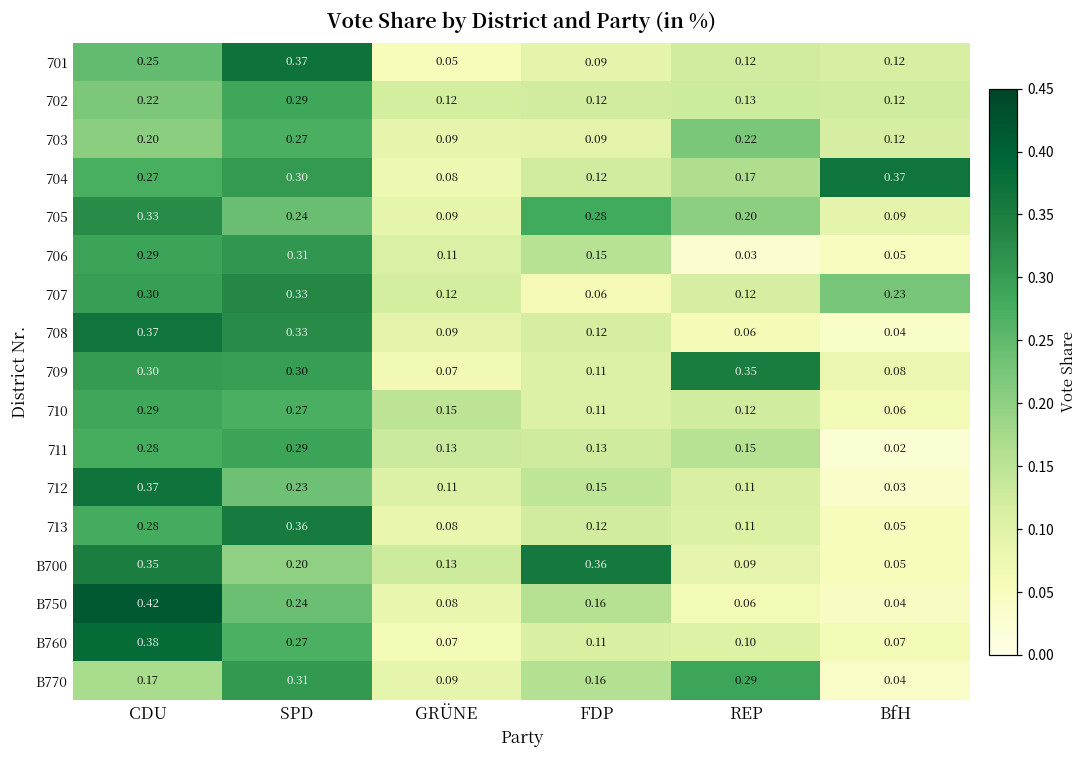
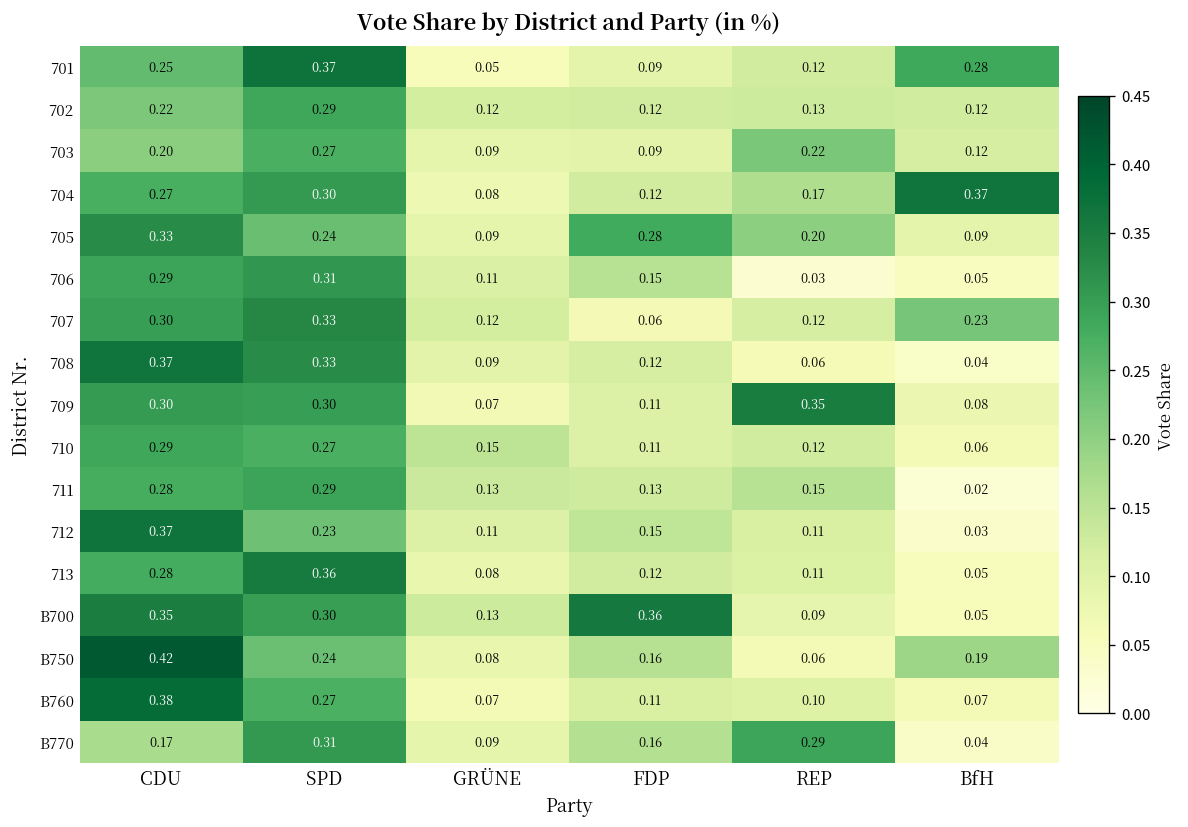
  {
    "701": {
      "CDU": 0.25,
      "SPD": 0.37,
      "GRÜNE": 0.05,
      "FDP": 0.09,
      "REP": 0.12,
-     "BfH": 0.12
+     "BfH": 0.28
    },
    "702": {
      "CDU": 0.22,
      "SPD": 0.29,
      "GRÜNE": 0.12,
      "FDP": 0.12,
      "REP": 0.13,
      "BfH": 0.12
    },
    "703": {
      "CDU": 0.20,
      "SPD": 0.27,
      "GRÜNE": 0.09,
      "FDP": 0.09,
      "REP": 0.22,
      "BfH": 0.12
    },
    "704": {
      "CDU": 0.27,
      "SPD": 0.30,
      "GRÜNE": 0.08,
      "FDP": 0.12,
      "REP": 0.17,
      "BfH": 0.37
    },
    "705": {
      "CDU": 0.33,
      "SPD": 0.24,
      "GRÜNE": 0.09,
      "FDP": 0.28,
      "REP": 0.20,
      "BfH": 0.09
    },
    "706": {
      "CDU": 0.29,
      "SPD": 0.31,
      "GRÜNE": 0.11,
      "FDP": 0.15,
      "REP": 0.03,
      "BfH": 0.05
    },
    "707": {
      "CDU": 0.30,
      "SPD": 0.33,
      "GRÜNE": 0.12,
      "FDP": 0.06,
      "REP": 0.12,
      "BfH": 0.23
    },
    "708": {
      "CDU": 0.37,
      "SPD": 0.33,
      "GRÜNE": 0.09,
      "FDP": 0.12,
      "REP": 0.06,
      "BfH": 0.04
    },
    "709": {
      "CDU": 0.30,
      "SPD": 0.30,
      "GRÜNE": 0.07,
      "FDP": 0.11,
      "REP": 0.35,
      "BfH": 0.08
    },
    "710": {
      "CDU": 0.29,
      "SPD": 0.27,
      "GRÜNE": 0.15,
      "FDP": 0.11,
      "REP": 0.12,
      "BfH": 0.06
    },
    "711": {
      "CDU": 0.28,
      "SPD": 0.29,
      "GRÜNE": 0.13,
      "FDP": 0.13,
      "REP": 0.15,
      "BfH": 0.02
    },
    "712": {
      "CDU": 0.37,
      "SPD": 0.23,
      "GRÜNE": 0.11,
      "FDP": 0.15,
      "REP": 0.11,
      "BfH": 0.03
    },
    "713": {
      "CDU": 0.28,
      "SPD": 0.36,
      "GRÜNE": 0.08,
      "FDP": 0.12,
      "REP": 0.11,
      "BfH": 0.05
    },
    "B700": {
      "CDU": 0.35,
-     "SPD": 0.20,
+     "SPD": 0.30,
      "GRÜNE": 0.13,
      "FDP": 0.36,
      "REP": 0.09,
      "BfH": 0.05
    },
    "B750": {
      "CDU": 0.42,
      "SPD": 0.24,
      "GRÜNE": 0.08,
      "FDP": 0.16,
      "REP": 0.06,
-     "BfH": 0.04
+     "BfH": 0.19
    },
    "B760": {
      "CDU": 0.38,
      "SPD": 0.27,
      "GRÜNE": 0.07,
      "FDP": 0.11,
      "REP": 0.10,
      "BfH": 0.07
    },
    "B770": {
      "CDU": 0.17,
      "SPD": 0.31,
      "GRÜNE": 0.09,
      "FDP": 0.16,
      "REP": 0.29,
      "BfH": 0.04
    }
  }
